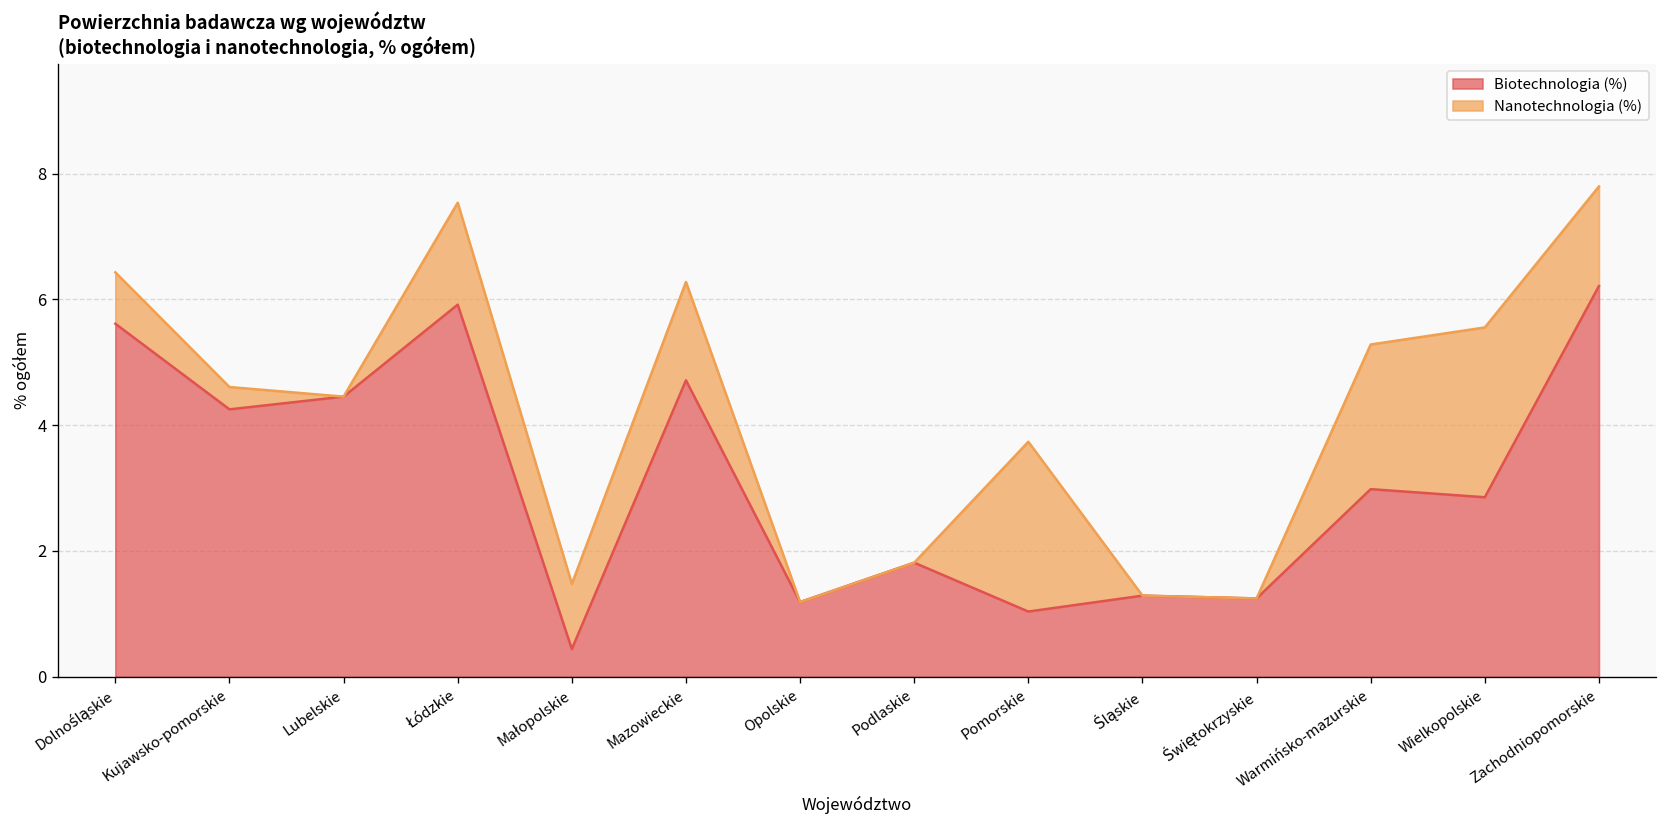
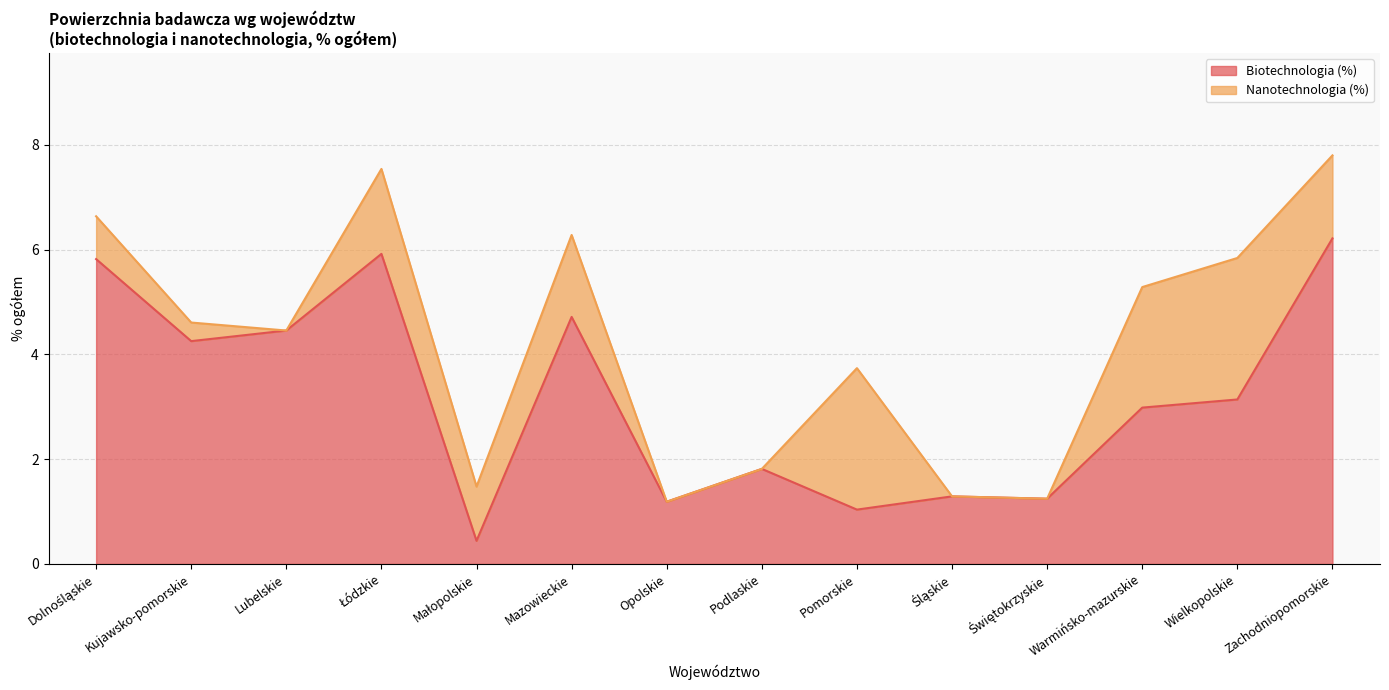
  {
    "Biotechnologia (%)": {
-     "Dolnośląskie": 5.6,
+     "Dolnośląskie": 5.8,
      "Kujawsko-pomorskie": 4.3,
      "Łódzkie": 5.9,
      "Małopolskie": 0.4,
      "Mazowieckie": 4.7,
      "Pomorskie": 1.0,
      "Warmińsko-mazurskie": 3.0,
-     "Wielkopolskie": 2.9,
+     "Wielkopolskie": 3.1,
      "Zachodniopomorskie": 6.2
    },
    "Nanotechnologia (%)": {
      "Dolnośląskie": 0.8,
      "Kujawsko-pomorskie": 0.4,
      "Łódzkie": 1.6,
      "Małopolskie": 1.0,
      "Mazowieckie": 1.6,
      "Pomorskie": 2.7,
      "Warmińsko-mazurskie": 2.3,
      "Wielkopolskie": 2.7,
      "Zachodniopomorskie": 1.6
    }
  }
